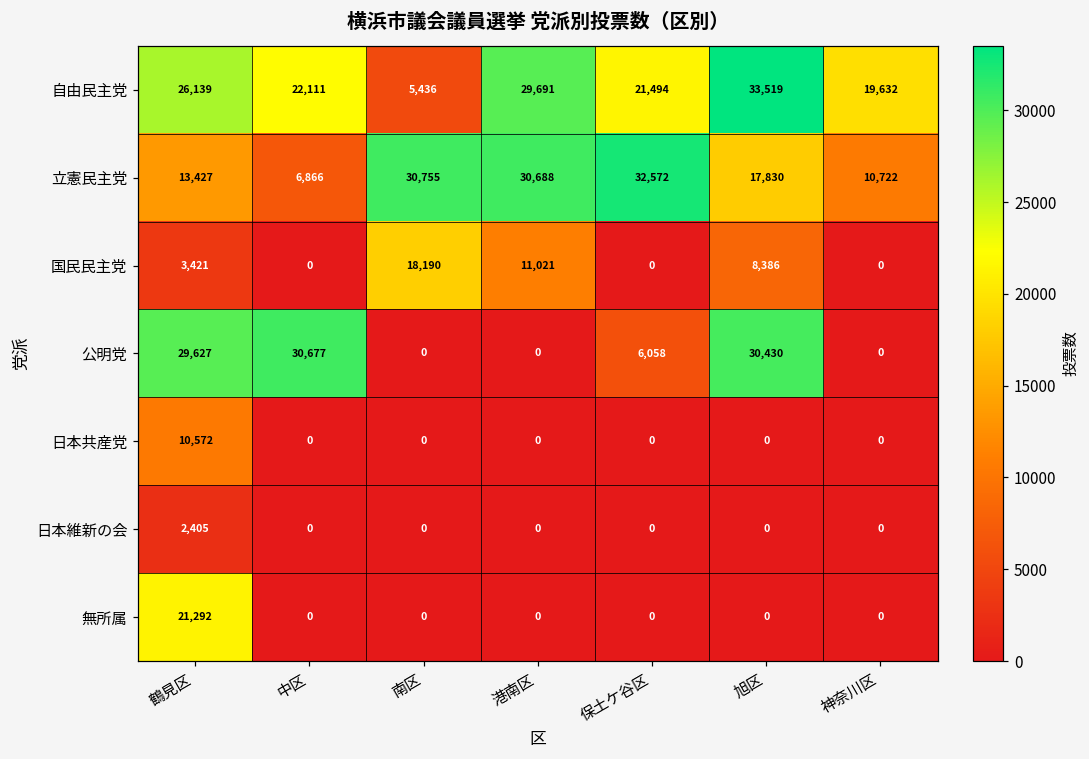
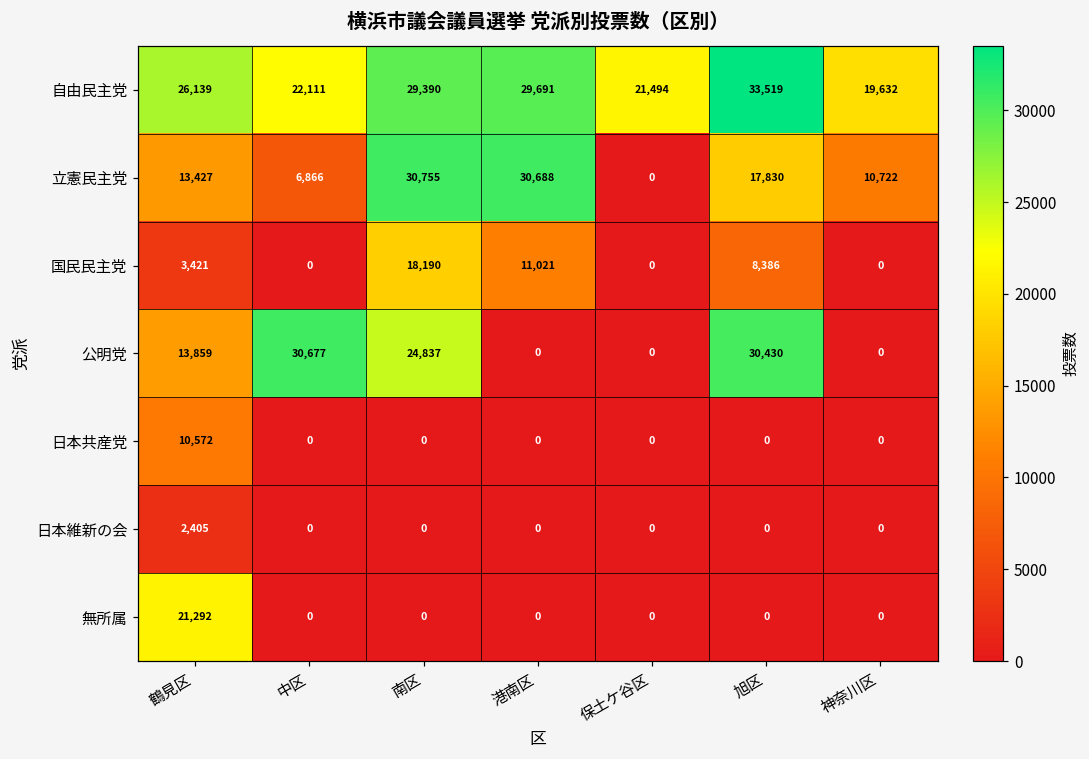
  {
    "自由民主党": {
      "鶴見区": "26,139",
      "中区": "22,111",
-     "南区": "5,436",
+     "南区": "29,390",
      "港南区": "29,691",
      "保土ケ谷区": "21,494",
      "旭区": "33,519",
      "神奈川区": "19,632"
    },
    "立憲民主党": {
      "鶴見区": "13,427",
      "中区": "6,866",
      "南区": "30,755",
      "港南区": "30,688",
-     "保土ケ谷区": "32,572",
+     "保土ケ谷区": "0",
      "旭区": "17,830",
      "神奈川区": "10,722"
    },
    "国民民主党": {
      "鶴見区": "3,421",
      "中区": "0",
      "南区": "18,190",
      "港南区": "11,021",
      "保土ケ谷区": "0",
      "旭区": "8,386",
      "神奈川区": "0"
    },
    "公明党": {
-     "鶴見区": "29,627",
+     "鶴見区": "13,859",
      "中区": "30,677",
-     "南区": "0",
+     "南区": "24,837",
      "港南区": "0",
-     "保土ケ谷区": "6,058",
+     "保土ケ谷区": "0",
      "旭区": "30,430",
      "神奈川区": "0"
    },
    "日本共産党": {
      "鶴見区": "10,572",
      "中区": "0",
      "南区": "0",
      "港南区": "0",
      "保土ケ谷区": "0",
      "旭区": "0",
      "神奈川区": "0"
    },
    "日本維新の会": {
      "鶴見区": "2,405",
      "中区": "0",
      "南区": "0",
      "港南区": "0",
      "保土ケ谷区": "0",
      "旭区": "0",
      "神奈川区": "0"
    },
    "無所属": {
      "鶴見区": "21,292",
      "中区": "0",
      "南区": "0",
      "港南区": "0",
      "保土ケ谷区": "0",
      "旭区": "0",
      "神奈川区": "0"
    }
  }
